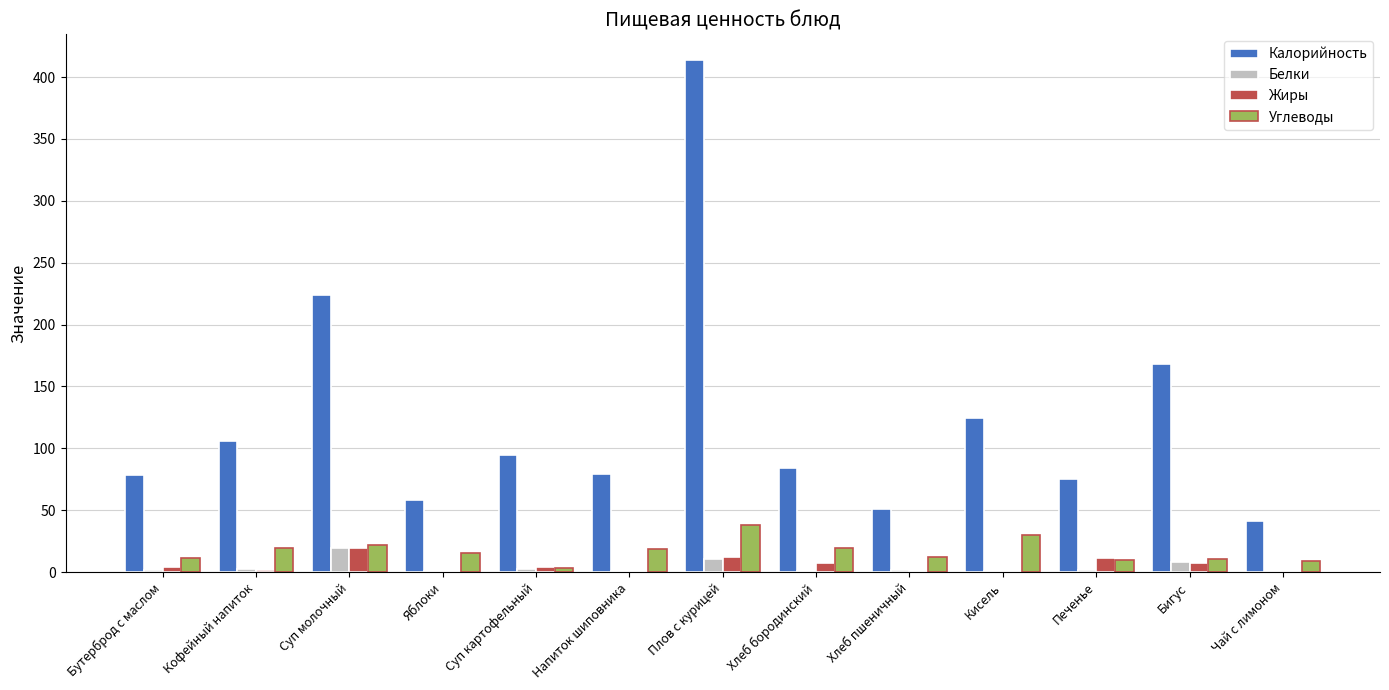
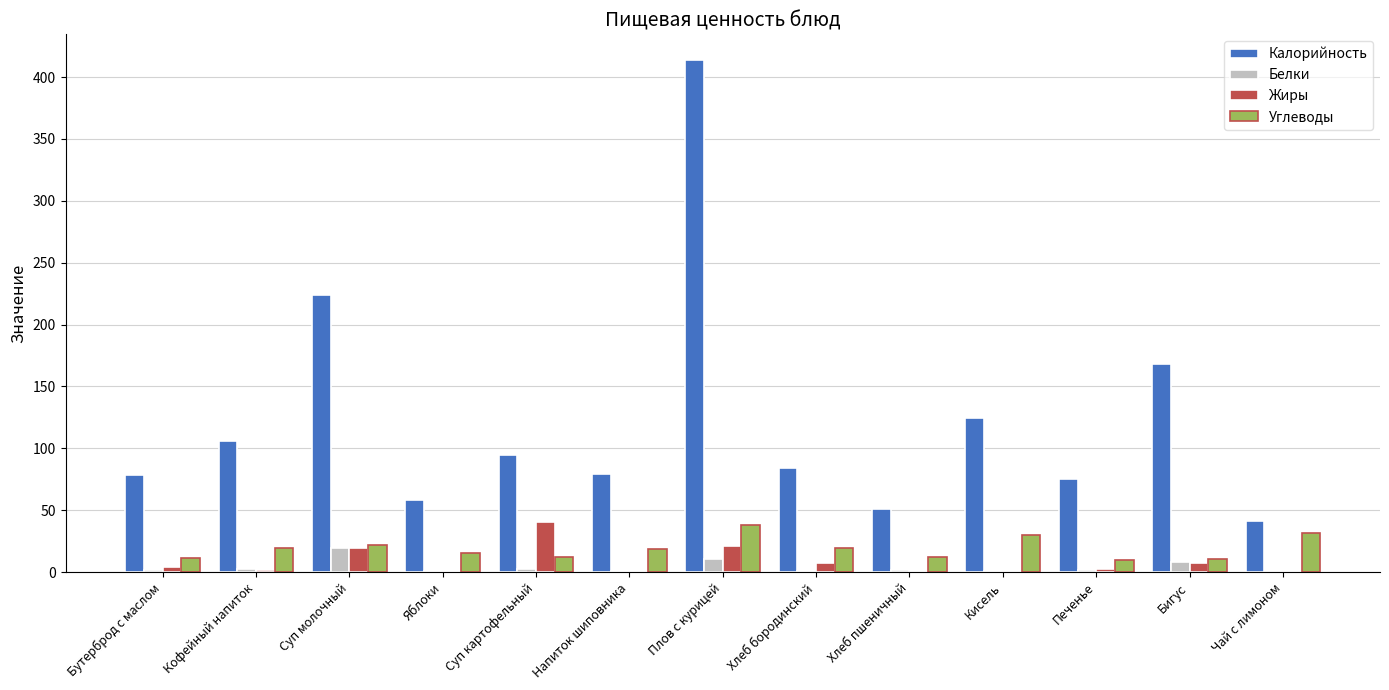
  {
    "Калорийность": {
      "Бутерброд с маслом": 79,
      "Кофейный напиток": 106,
      "Суп молочный": 224,
      "Яблоки": 58,
      "Суп картофельный": 95,
      "Напиток шиповника": 79,
      "Плов с курицей": 414,
      "Хлеб бородинский": 84,
      "Хлеб пшеничный": 51,
      "Кисель": 125,
      "Печенье": 75,
      "Бигус": 168,
      "Чай с лимоном": 42
    },
    "Белки": {
      "Кофейный напиток": 3,
      "Суп молочный": 19,
      "Суп картофельный": 3,
      "Плов с курицей": 11,
      "Бигус": 8
    },
    "Жиры": {
      "Бутерброд с маслом": 4,
      "Суп молочный": 20,
-     "Суп картофельный": 4,
-     "Плов с курицей": 12,
+     "Суп картофельный": 41,
+     "Плов с курицей": 21,
      "Хлеб бородинский": 7,
-     "Печенье": 11,
+     "Печенье": 3,
      "Бигус": 7
    },
    "Углеводы": {
      "Бутерброд с маслом": 11,
      "Кофейный напиток": 20,
      "Суп молочный": 22,
      "Яблоки": 16,
-     "Суп картофельный": 3,
+     "Суп картофельный": 12,
      "Напиток шиповника": 19,
      "Плов с курицей": 38,
      "Хлеб бородинский": 20,
      "Хлеб пшеничный": 12,
      "Кисель": 30,
      "Печенье": 10,
      "Бигус": 10,
-     "Чай с лимоном": 9
+     "Чай с лимоном": 32
    }
  }
